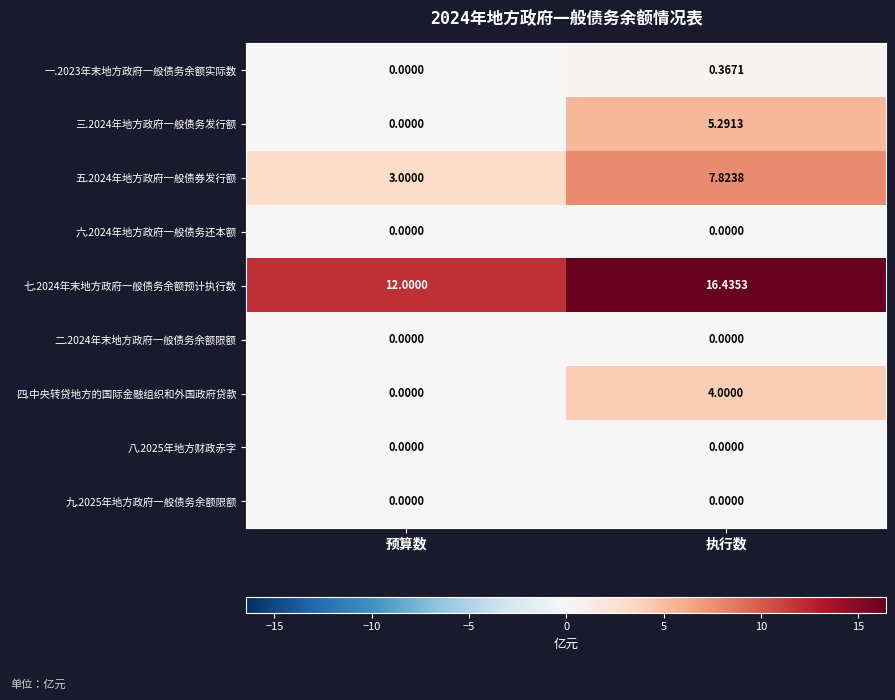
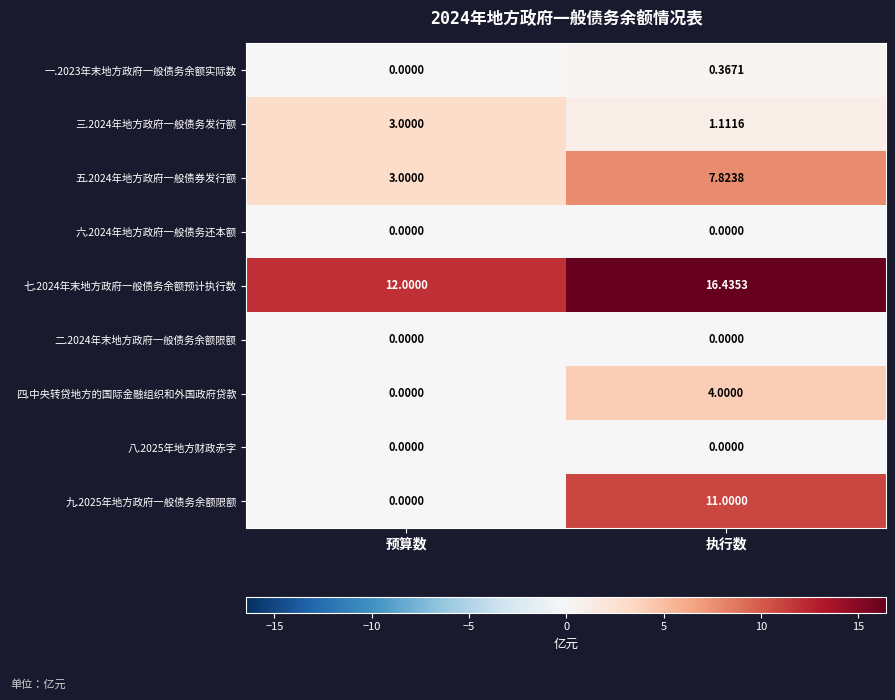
  {
    "一.2023年末地方政府一般债务余额实际数": {
      "预算数": 0.0000,
      "执行数": 0.3671
    },
    "三.2024年地方政府一般债务发行额": {
-     "预算数": 0.0000,
-     "执行数": 5.2913
+     "预算数": 3.0000,
+     "执行数": 1.1116
    },
    "五.2024年地方政府一般债券发行额": {
      "预算数": 3.0000,
      "执行数": 7.8238
    },
    "六.2024年地方政府一般债务还本额": {
      "预算数": 0.0000,
      "执行数": 0.0000
    },
    "七.2024年末地方政府一般债务余额预计执行数": {
      "预算数": 12.0000,
      "执行数": 16.4353
    },
    "二.2024年末地方政府一般债务余额限额": {
      "预算数": 0.0000,
      "执行数": 0.0000
    },
    "四.中央转贷地方的国际金融组织和外国政府贷款": {
      "预算数": 0.0000,
      "执行数": 4.0000
    },
    "八.2025年地方财政赤字": {
      "预算数": 0.0000,
      "执行数": 0.0000
    },
    "九.2025年地方政府一般债务余额限额": {
      "预算数": 0.0000,
-     "执行数": 0.0000
+     "执行数": 11.0000
    }
  }
